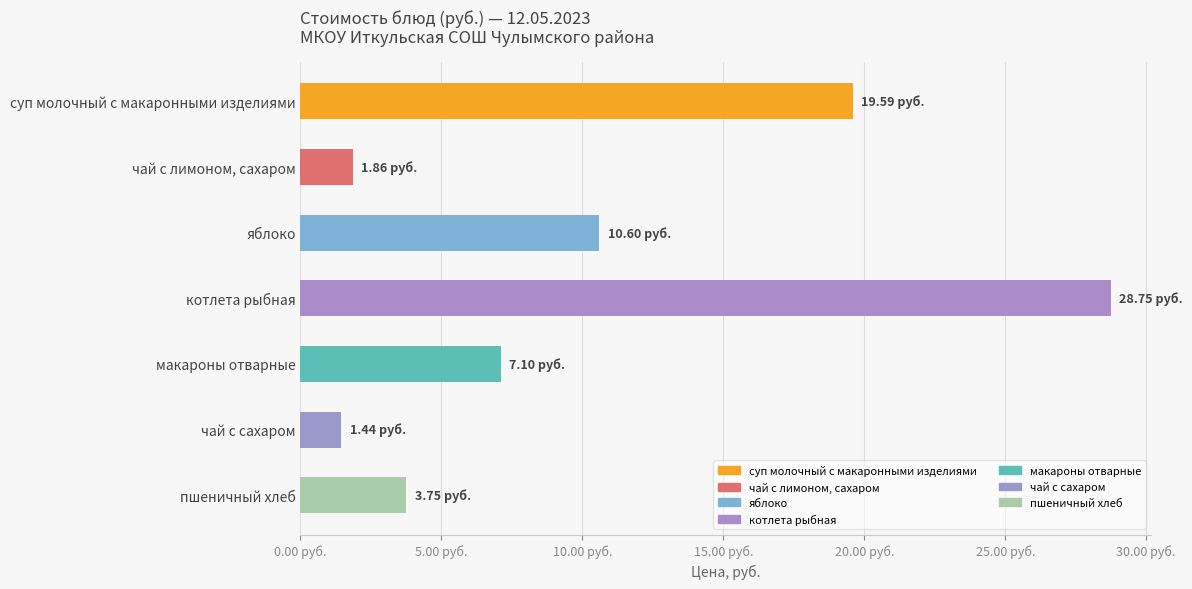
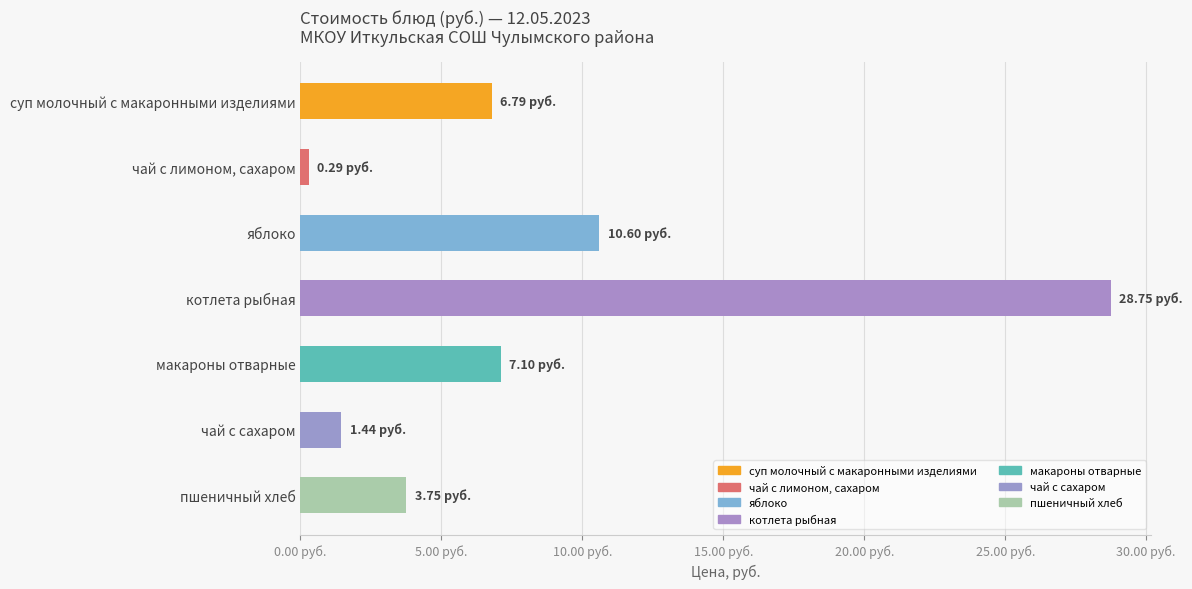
  {
-   "суп молочный с макаронными изделиями": 19.59,
-   "чай с лимоном, сахаром": 1.86,
+   "суп молочный с макаронными изделиями": 6.79,
+   "чай с лимоном, сахаром": 0.29,
    "яблоко": 10.60,
    "котлета рыбная": 28.75,
    "макароны отварные": 7.10,
    "чай с сахаром": 1.44,
    "пшеничный хлеб": 3.75
  }
